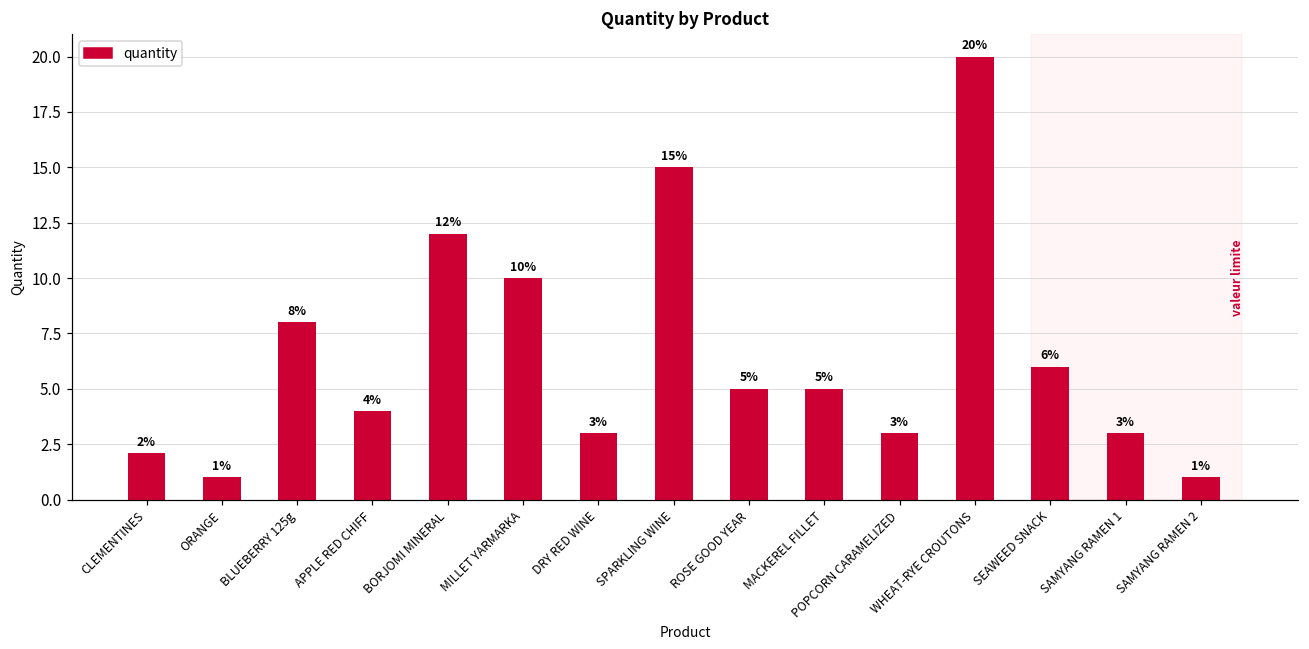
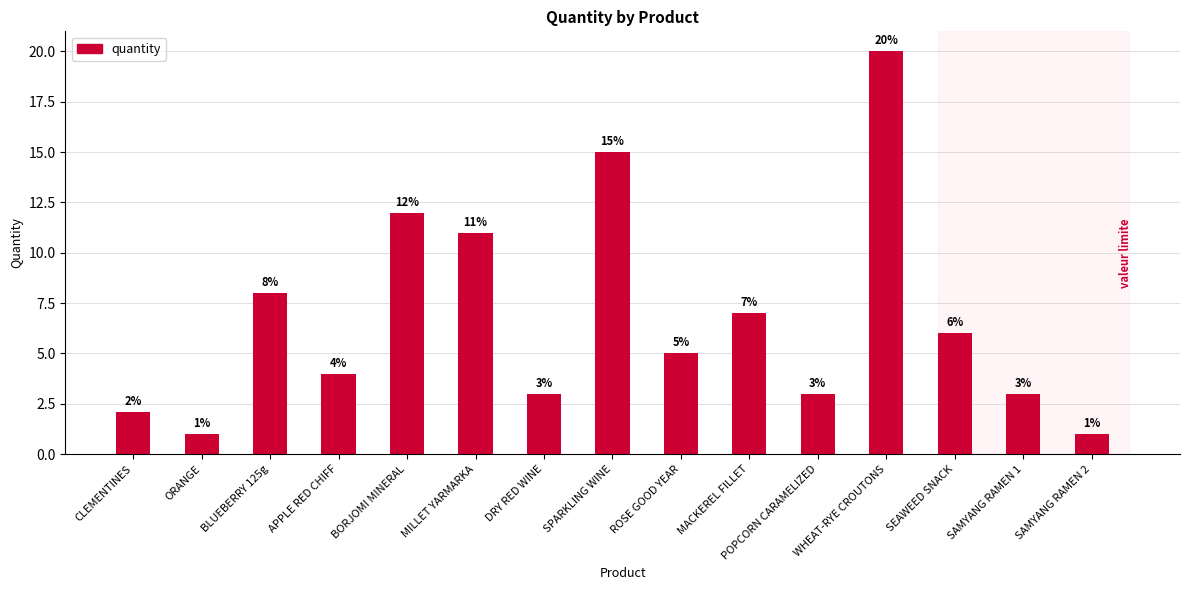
  {
    "CLEMENTINES": "2%",
    "ORANGE": "1%",
    "BLUEBERRY 125g": "8%",
    "APPLE RED CHIFF": "4%",
    "BORJOMI MINERAL": "12%",
-   "MILLET YARMARKA": "10%",
+   "MILLET YARMARKA": "11%",
    "DRY RED WINE": "3%",
    "SPARKLING WINE": "15%",
    "ROSE GOOD YEAR": "5%",
-   "MACKEREL FILLET": "5%",
+   "MACKEREL FILLET": "7%",
    "POPCORN CARAMELIZED": "3%",
    "WHEAT-RYE CROUTONS": "20%",
    "SEAWEED SNACK": "6%",
    "SAMYANG RAMEN 1": "3%",
    "SAMYANG RAMEN 2": "1%"
  }
